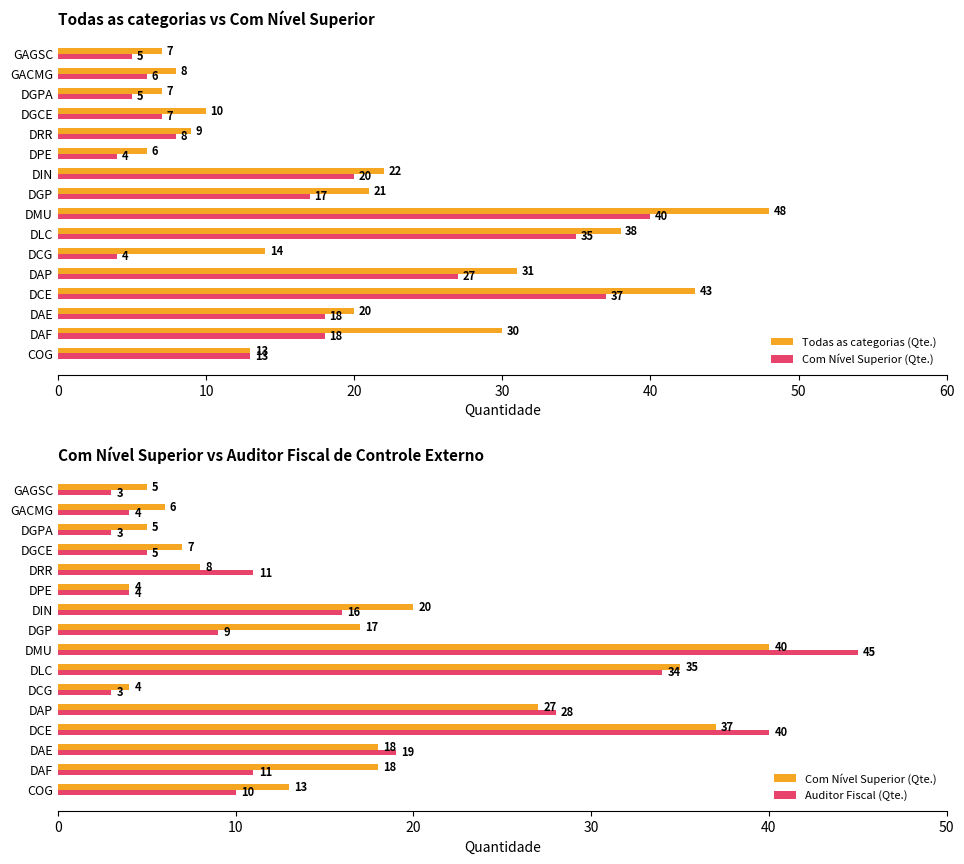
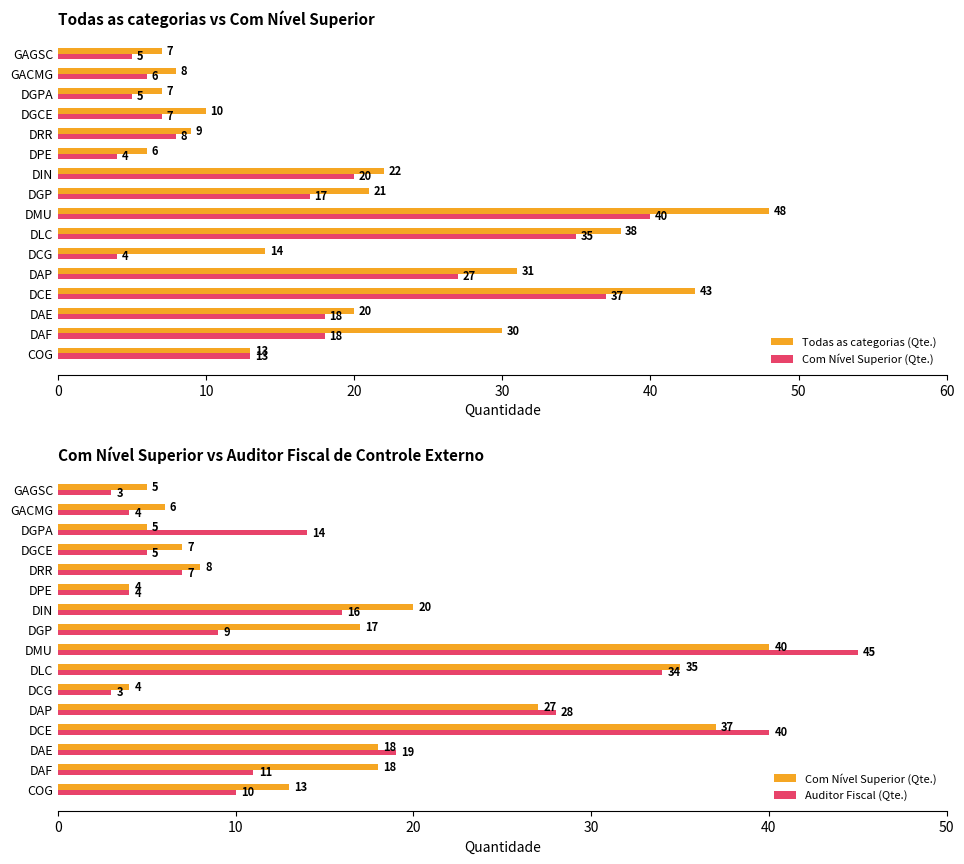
  {
    "Todas as categorias vs Com Nível Superior": {
      "Todas as categorias (Qte.)": {
        "GAGSC": 7,
        "GACMG": 8,
        "DGPA": 7,
        "DGCE": 10,
        "DRR": 9,
        "DPE": 6,
        "DIN": 22,
        "DGP": 21,
        "DMU": 48,
        "DLC": 38,
        "DCG": 14,
        "DAP": 31,
        "DCE": 43,
        "DAE": 20,
        "DAF": 30
      }
    },
    "Com Nível Superior vs Auditor Fiscal de Controle Externo": {
      "Com Nível Superior (Qte.)": {
        "GAGSC": 5,
        "GACMG": 6,
        "DGPA": 5,
        "DGCE": 7,
        "DRR": 8,
        "DIN": 20,
        "DGP": 17,
        "DMU": 40,
        "DLC": 35,
        "DCG": 4,
        "DAP": 27,
        "DCE": 37,
        "DAE": 18,
        "DAF": 18,
        "COG": 13
      },
      "Auditor Fiscal (Qte.)": {
        "GAGSC": 3,
        "GACMG": 4,
-       "DGPA": 3,
+       "DGPA": 14,
        "DGCE": 5,
-       "DRR": 11,
+       "DRR": 7,
        "DIN": 16,
        "DGP": 9,
        "DMU": 45,
        "DLC": 34,
        "DCG": 3,
        "DAP": 28,
        "DCE": 40,
        "DAE": 19,
        "DAF": 11,
        "COG": 10
      }
    }
  }
